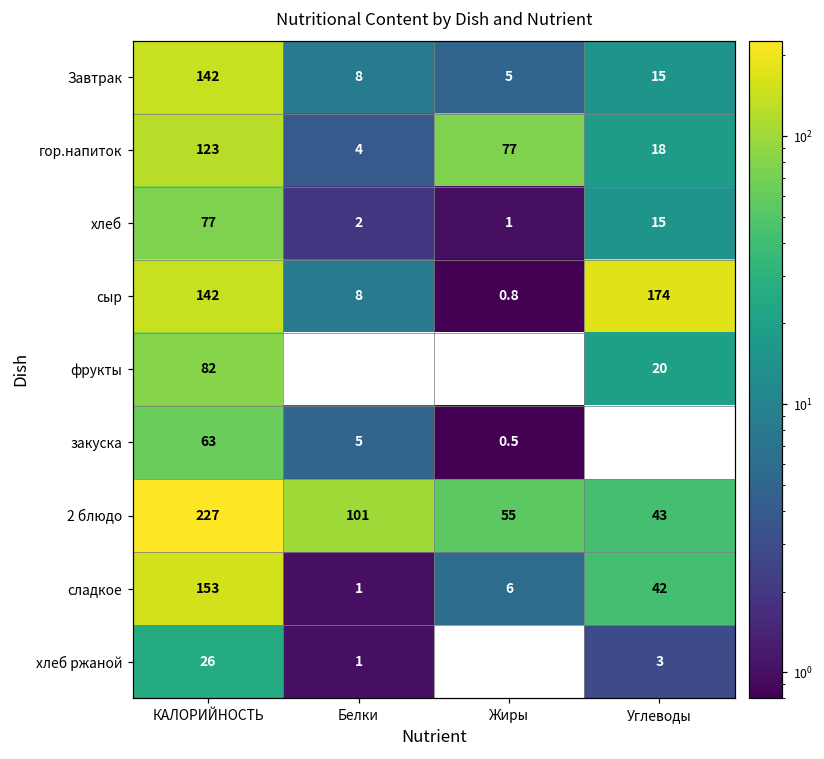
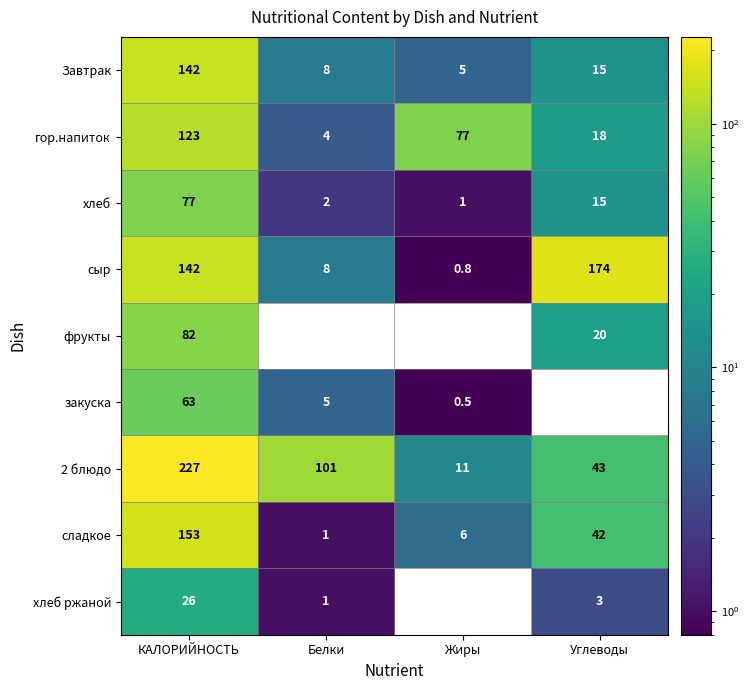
  {
    "Завтрак": {
      "КАЛОРИЙНОСТЬ": 142,
      "Белки": 8,
      "Жиры": 5,
      "Углеводы": 15
    },
    "гор.напиток": {
      "КАЛОРИЙНОСТЬ": 123,
      "Белки": 4,
      "Жиры": 77,
      "Углеводы": 18
    },
    "хлеб": {
      "КАЛОРИЙНОСТЬ": 77,
      "Белки": 2,
      "Жиры": 1,
      "Углеводы": 15
    },
    "сыр": {
      "КАЛОРИЙНОСТЬ": 142,
      "Белки": 8,
      "Жиры": 0.8,
      "Углеводы": 174
    },
    "фрукты": {
      "КАЛОРИЙНОСТЬ": 82,
      "Углеводы": 20
    },
    "закуска": {
      "КАЛОРИЙНОСТЬ": 63,
      "Белки": 5,
      "Жиры": 0.5
    },
    "2 блюдо": {
      "КАЛОРИЙНОСТЬ": 227,
      "Белки": 101,
-     "Жиры": 55,
+     "Жиры": 11,
      "Углеводы": 43
    },
    "сладкое": {
      "КАЛОРИЙНОСТЬ": 153,
      "Белки": 1,
      "Жиры": 6,
      "Углеводы": 42
    },
    "хлеб ржаной": {
      "КАЛОРИЙНОСТЬ": 26,
      "Белки": 1,
      "Углеводы": 3
    }
  }
